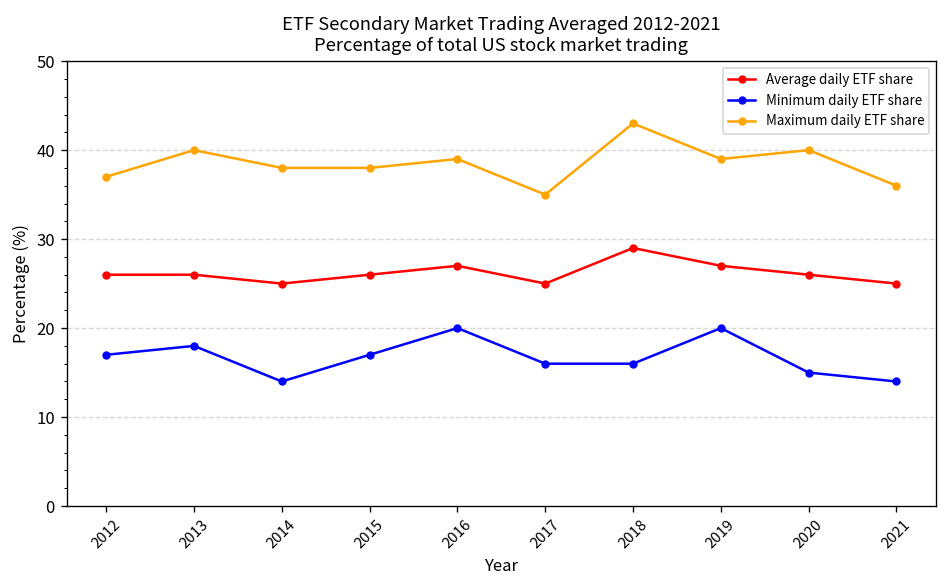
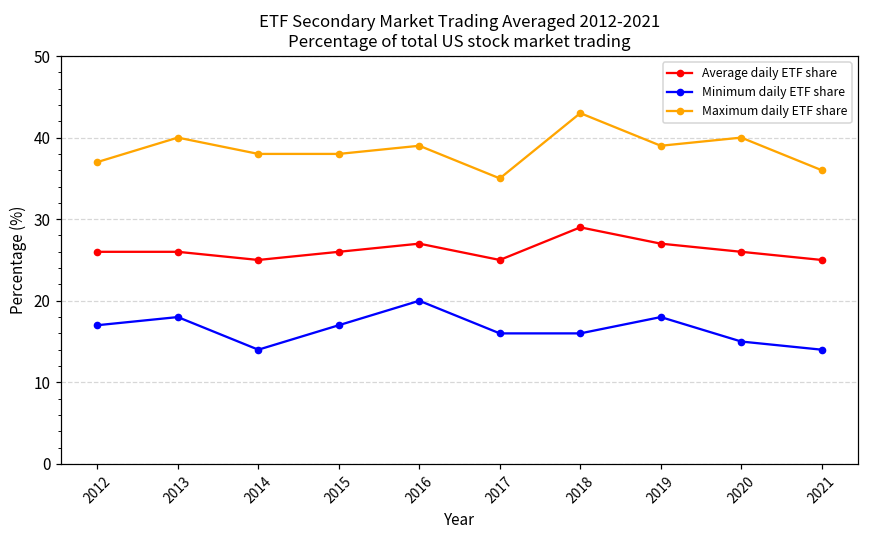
  {
    "Average daily ETF share": {
      "2012": 26,
      "2013": 26,
      "2014": 25,
      "2015": 26,
      "2016": 27,
      "2017": 25,
      "2018": 29,
      "2019": 27,
      "2020": 26,
      "2021": 25
    },
    "Minimum daily ETF share": {
      "2012": 17,
      "2013": 18,
      "2014": 14,
      "2015": 17,
      "2016": 20,
      "2017": 16,
      "2018": 16,
-     "2019": 20,
+     "2019": 18,
      "2020": 15,
      "2021": 14
    },
    "Maximum daily ETF share": {
      "2012": 37,
      "2013": 40,
      "2014": 38,
      "2015": 38,
      "2016": 39,
      "2017": 35,
      "2018": 43,
      "2019": 39,
      "2020": 40,
      "2021": 36
    }
  }
